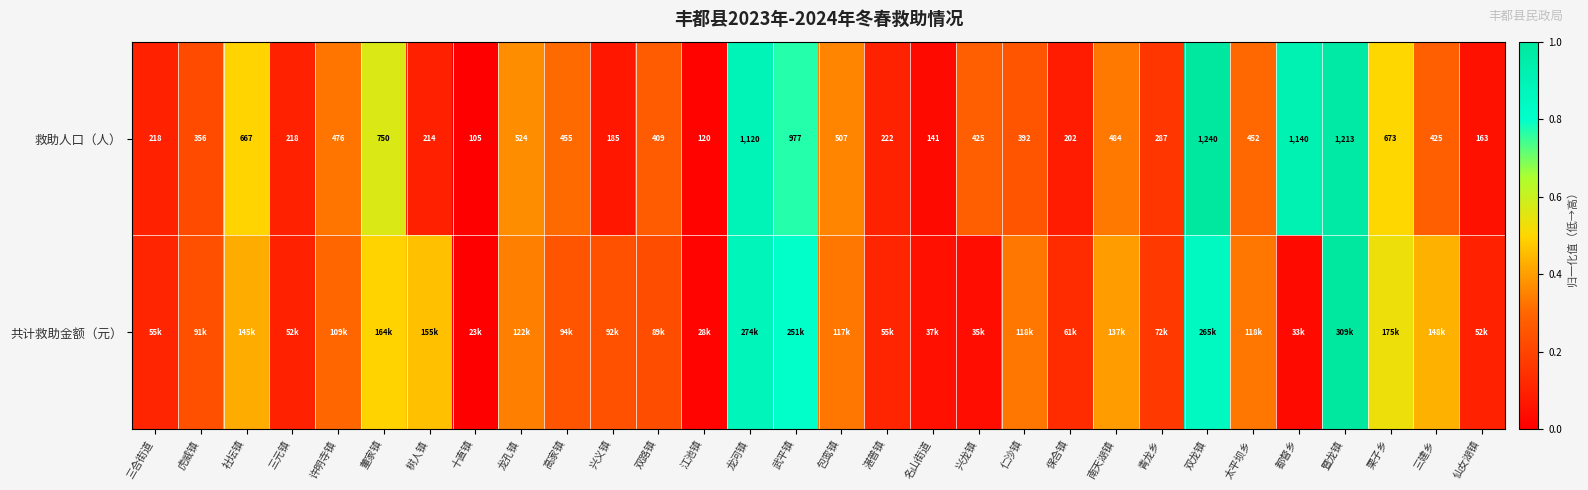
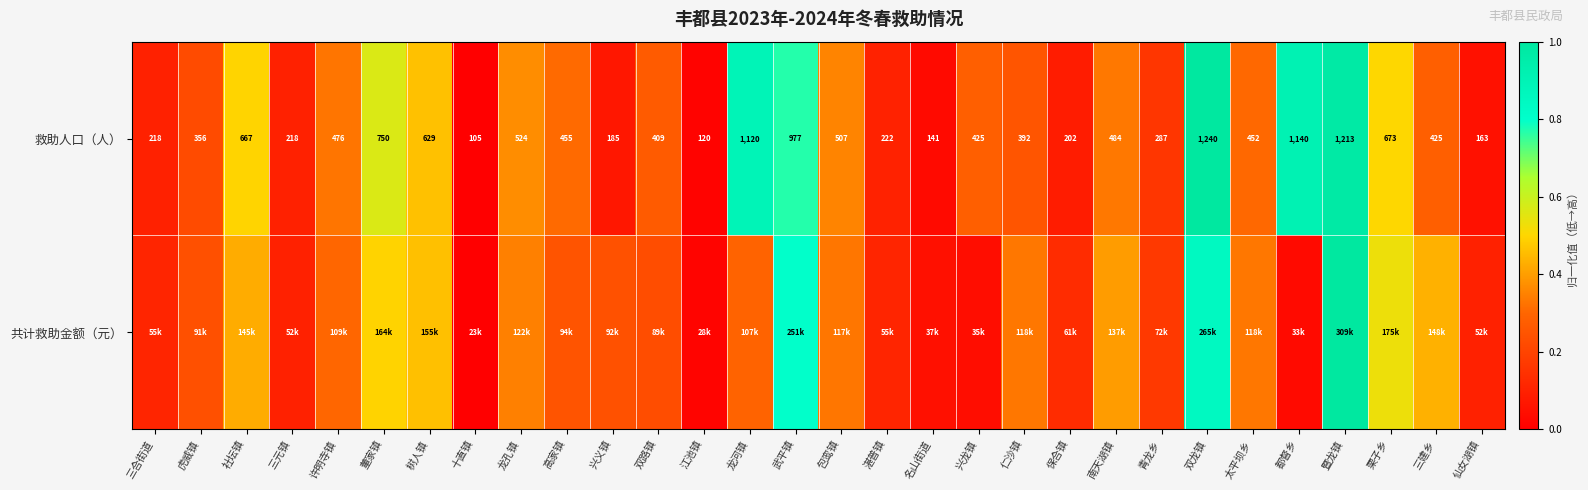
  {
    "救助人口（人）": {
      "三合街道": "218",
      "虎威镇": "356",
      "社坛镇": "667",
      "三元镇": "218",
      "许明寺镇": "476",
      "董家镇": "750",
-     "树人镇": "214",
+     "树人镇": "629",
      "十直镇": "105",
      "龙孔镇": "524",
      "高家镇": "455",
      "兴义镇": "185",
      "双路镇": "409",
      "江池镇": "120",
      "龙河镇": "1,120",
      "武平镇": "977",
      "包鸾镇": "507",
      "湛普镇": "222",
      "名山街道": "141",
      "兴龙镇": "425",
      "仁沙镇": "392",
      "保合镇": "202",
      "南天湖镇": "484",
      "青龙乡": "287",
      "双龙镇": "1,240",
      "太平坝乡": "452",
      "都督乡": "1,140",
      "暨龙镇": "1,213",
      "栗子乡": "673",
      "三建乡": "425",
      "仙女湖镇": "163"
    },
    "共计救助金额（元）": {
      "三合街道": "55k",
      "虎威镇": "91k",
      "社坛镇": "145k",
      "三元镇": "52k",
      "许明寺镇": "109k",
      "董家镇": "164k",
      "树人镇": "155k",
      "十直镇": "23k",
      "龙孔镇": "122k",
      "高家镇": "94k",
      "兴义镇": "92k",
      "双路镇": "89k",
      "江池镇": "28k",
-     "龙河镇": "274k",
+     "龙河镇": "107k",
      "武平镇": "251k",
      "包鸾镇": "117k",
      "湛普镇": "55k",
      "名山街道": "37k",
      "兴龙镇": "35k",
      "仁沙镇": "118k",
      "保合镇": "61k",
      "南天湖镇": "137k",
      "青龙乡": "72k",
      "双龙镇": "265k",
      "太平坝乡": "118k",
      "都督乡": "33k",
      "暨龙镇": "309k",
      "栗子乡": "175k",
      "三建乡": "148k",
      "仙女湖镇": "52k"
    }
  }
